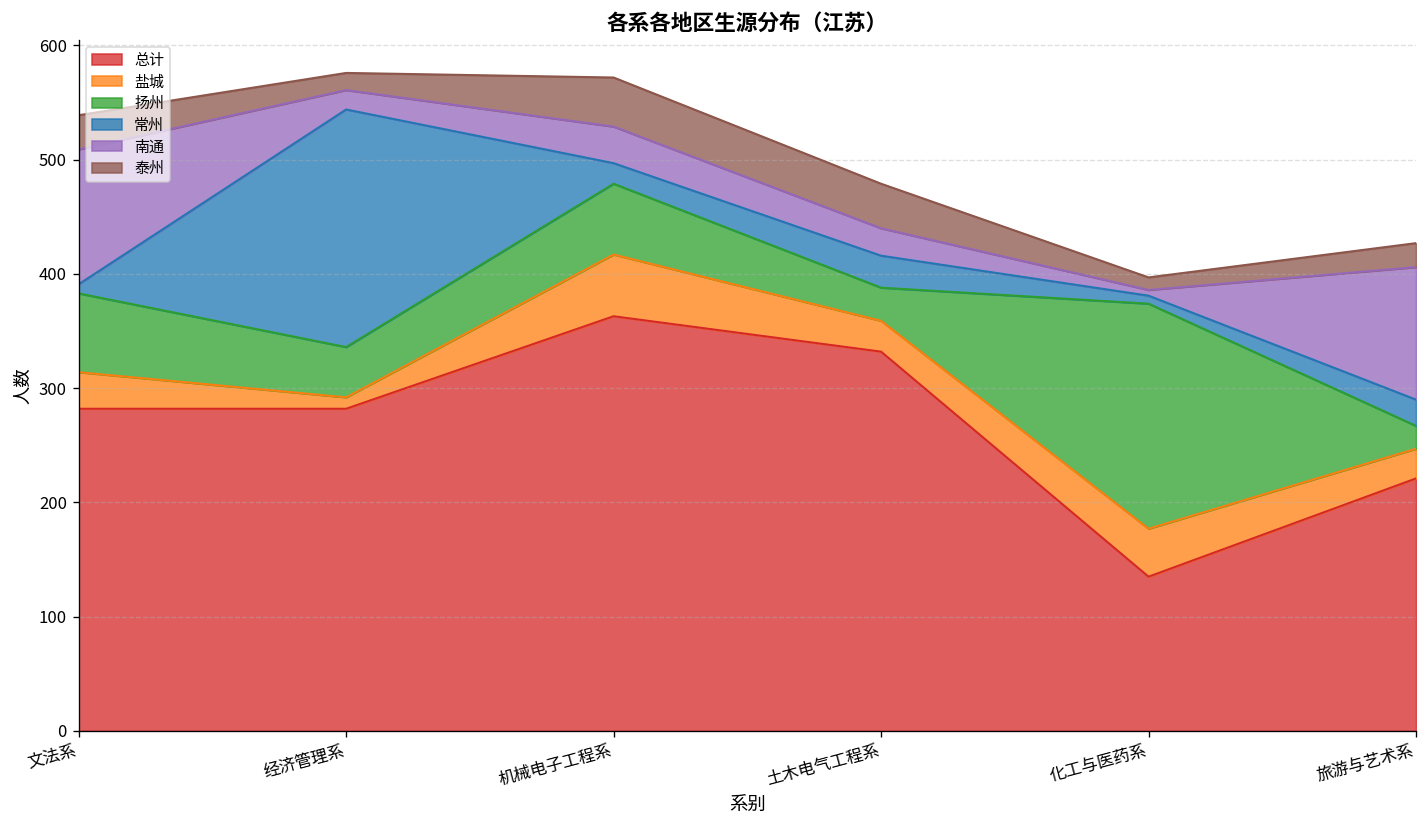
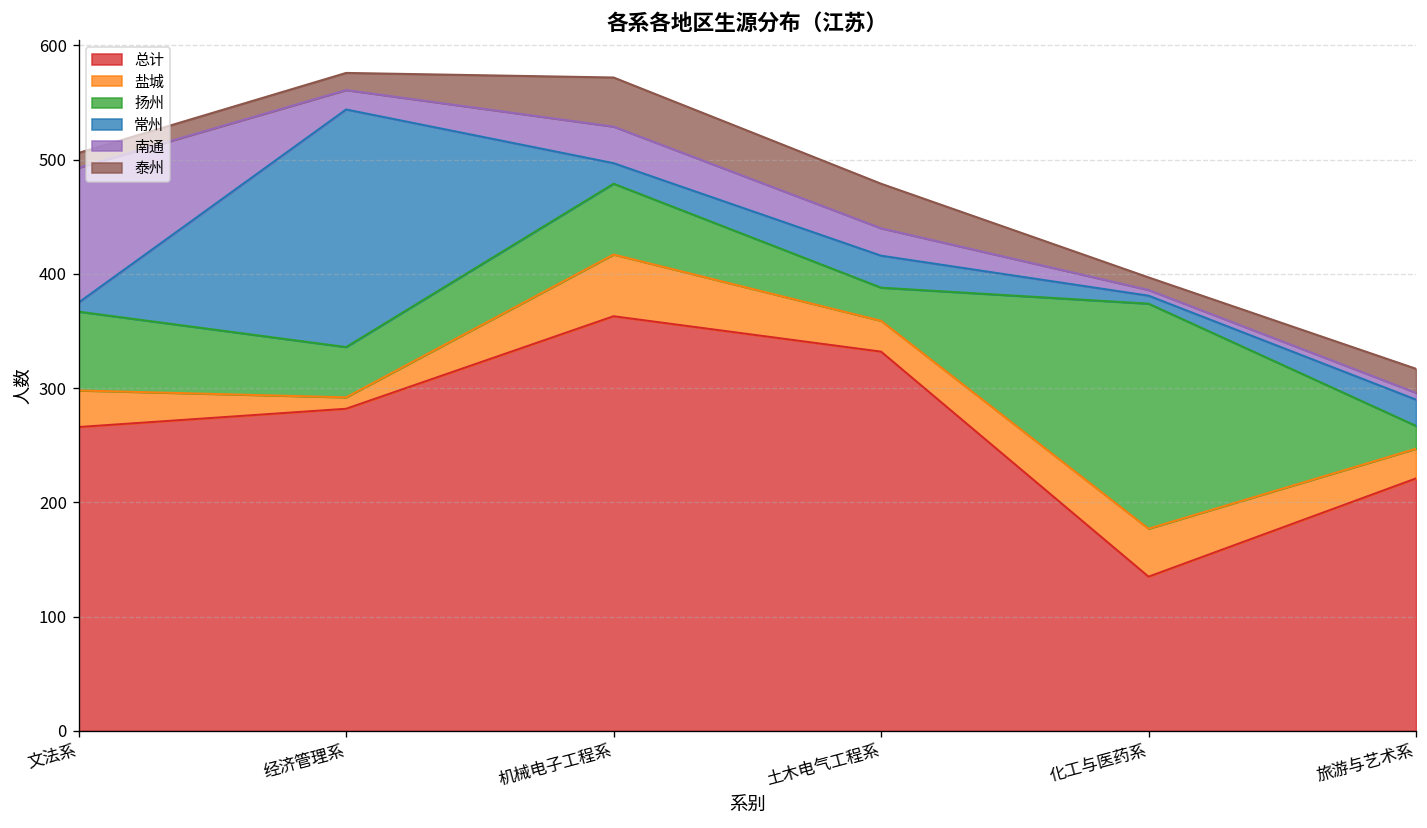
  {
    "总计": {
-     "文法系": 280,
+     "文法系": 270,
      "经济管理系": 280,
      "机械电子工程系": 360,
      "土木电气工程系": 330,
      "化工与医药系": 140,
      "旅游与艺术系": 220
    },
    "盐城": {
      "文法系": 30,
      "经济管理系": 10,
      "机械电子工程系": 50,
      "土木电气工程系": 30,
      "化工与医药系": 40,
      "旅游与艺术系": 30
    },
    "扬州": {
      "文法系": 70,
      "经济管理系": 40,
      "机械电子工程系": 60,
      "土木电气工程系": 30,
      "化工与医药系": 200,
      "旅游与艺术系": 20
    },
    "常州": {
      "文法系": 10,
      "经济管理系": 210,
      "机械电子工程系": 20,
      "土木电气工程系": 30,
      "化工与医药系": 10,
      "旅游与艺术系": 20
    },
    "南通": {
      "文法系": 120,
      "经济管理系": 20,
      "机械电子工程系": 30,
      "土木电气工程系": 20,
      "化工与医药系": 10,
-     "旅游与艺术系": 120
+     "旅游与艺术系": 10
    },
    "泰州": {
-     "文法系": 30,
+     "文法系": 10,
      "经济管理系": 20,
      "机械电子工程系": 40,
      "土木电气工程系": 40,
      "化工与医药系": 10,
      "旅游与艺术系": 20
    }
  }
